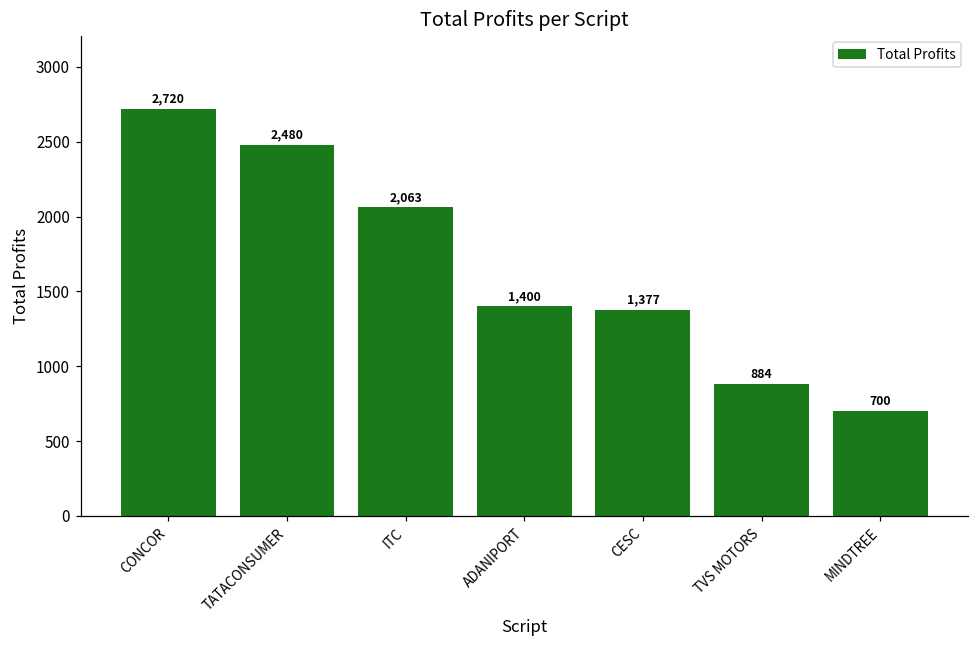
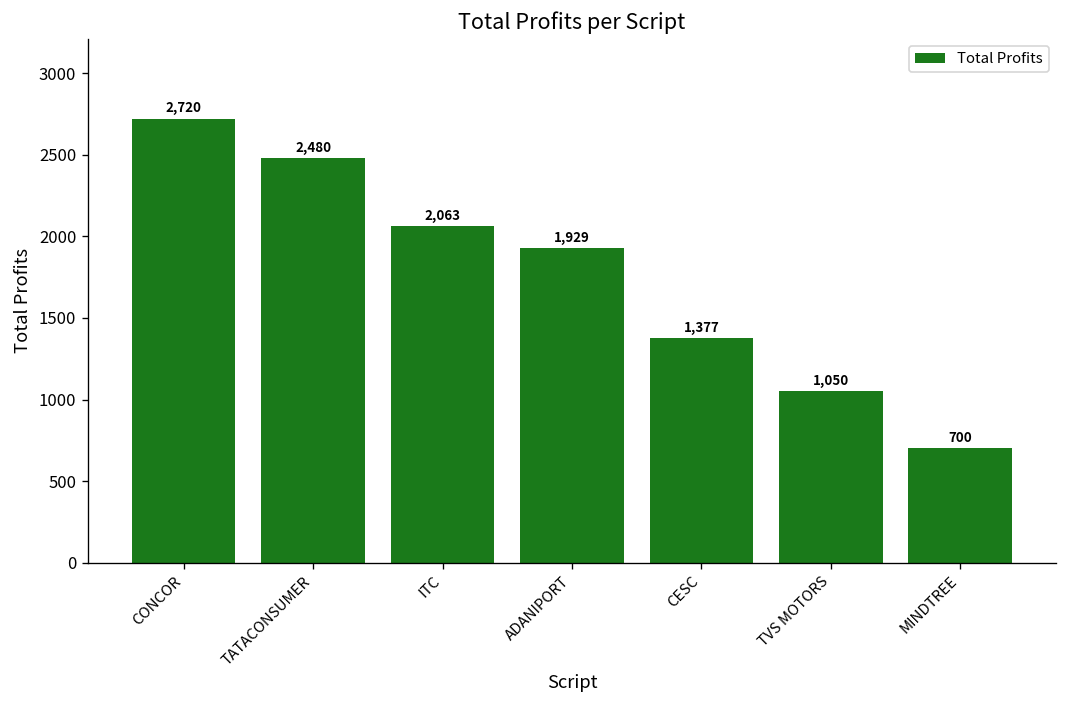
  {
    "CONCOR": "2,720",
    "TATACONSUMER": "2,480",
    "ITC": "2,063",
-   "ADANIPORT": "1,400",
+   "ADANIPORT": "1,929",
    "CESC": "1,377",
-   "TVS MOTORS": "884",
+   "TVS MOTORS": "1,050",
    "MINDTREE": "700"
  }
